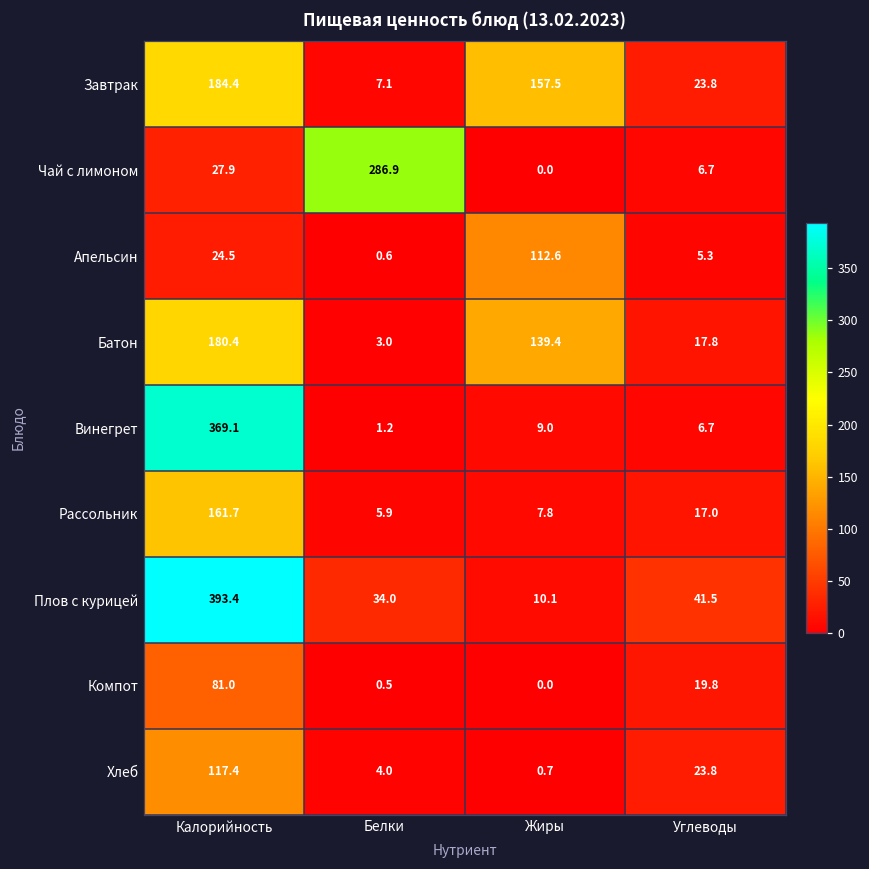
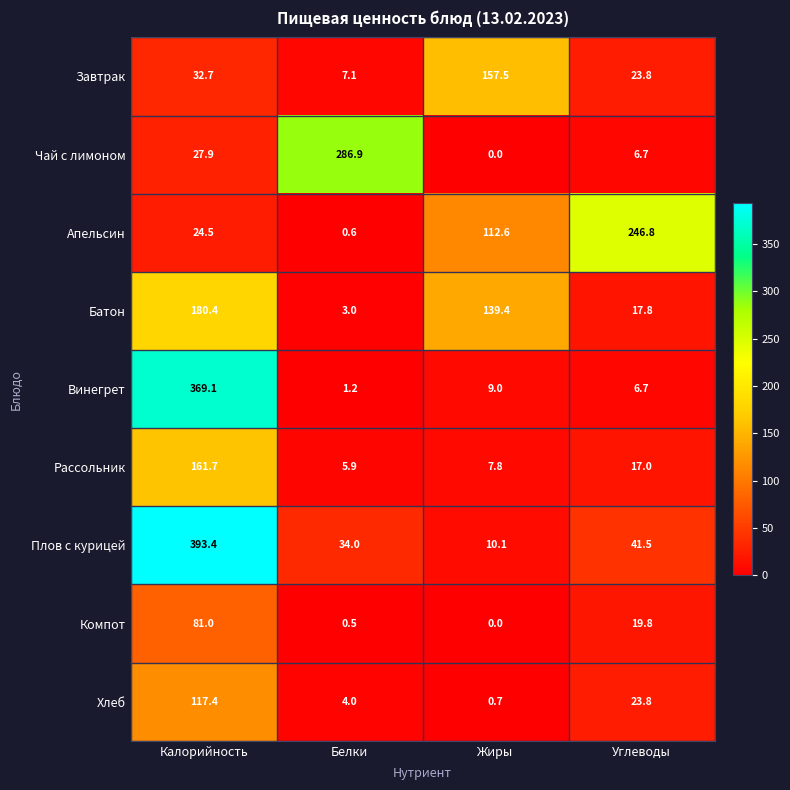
  {
    "Завтрак": {
-     "Калорийность": 184.4,
+     "Калорийность": 32.7,
      "Белки": 7.1,
      "Жиры": 157.5,
      "Углеводы": 23.8
    },
    "Чай с лимоном": {
      "Калорийность": 27.9,
      "Белки": 286.9,
      "Жиры": 0.0,
      "Углеводы": 6.7
    },
    "Апельсин": {
      "Калорийность": 24.5,
      "Белки": 0.6,
      "Жиры": 112.6,
-     "Углеводы": 5.3
+     "Углеводы": 246.8
    },
    "Батон": {
      "Калорийность": 180.4,
      "Белки": 3.0,
      "Жиры": 139.4,
      "Углеводы": 17.8
    },
    "Винегрет": {
      "Калорийность": 369.1,
      "Белки": 1.2,
      "Жиры": 9.0,
      "Углеводы": 6.7
    },
    "Рассольник": {
      "Калорийность": 161.7,
      "Белки": 5.9,
      "Жиры": 7.8,
      "Углеводы": 17.0
    },
    "Плов с курицей": {
      "Калорийность": 393.4,
      "Белки": 34.0,
      "Жиры": 10.1,
      "Углеводы": 41.5
    },
    "Компот": {
      "Калорийность": 81.0,
      "Белки": 0.5,
      "Жиры": 0.0,
      "Углеводы": 19.8
    },
    "Хлеб": {
      "Калорийность": 117.4,
      "Белки": 4.0,
      "Жиры": 0.7,
      "Углеводы": 23.8
    }
  }
